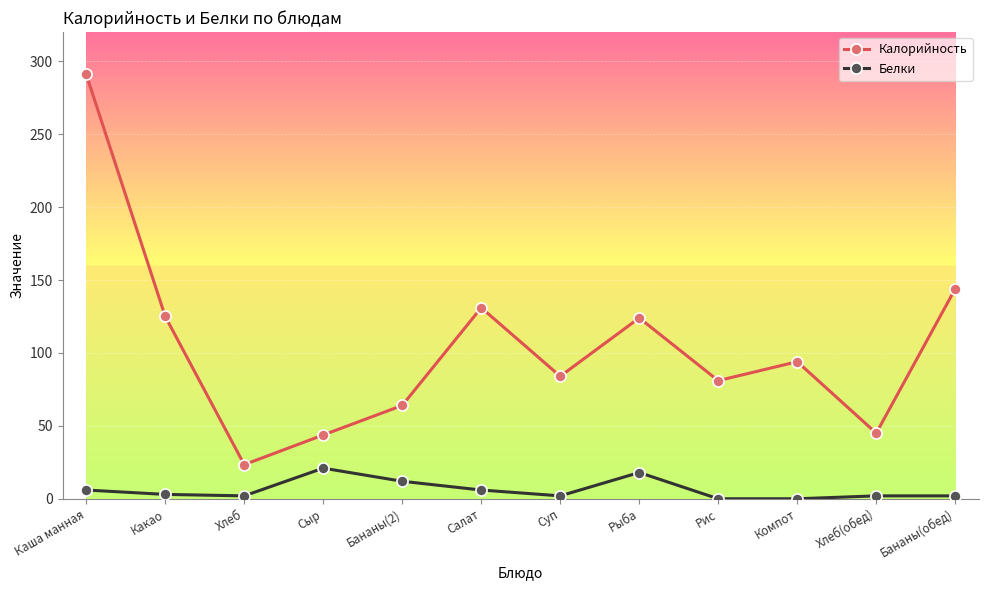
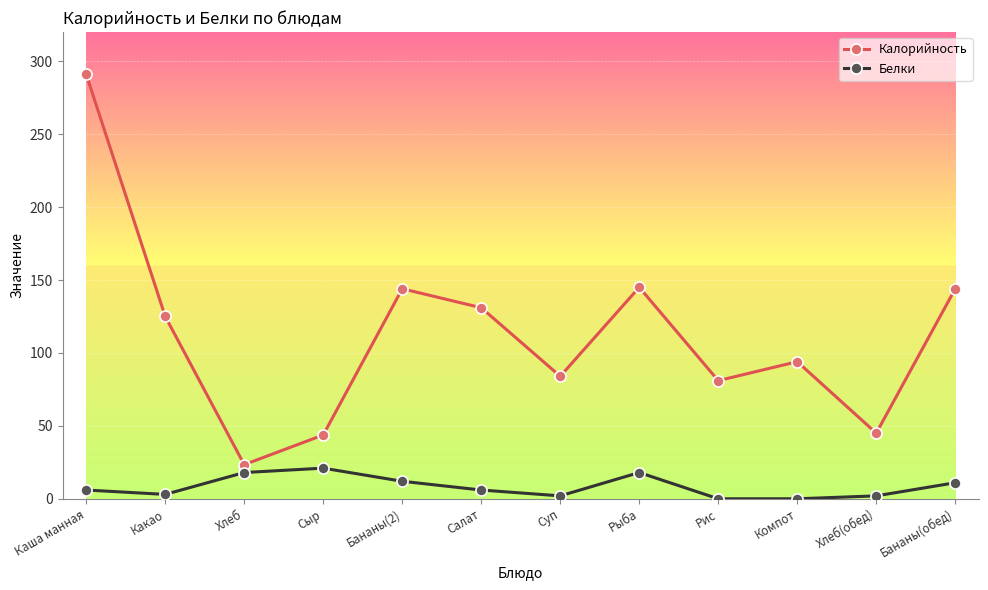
  {
    "Калорийность": {
      "Каша манная": 291,
      "Какао": 125,
      "Хлеб": 23,
      "Сыр": 44,
-     "Бананы(2)": 64,
+     "Бананы(2)": 144,
      "Салат": 131,
      "Суп": 84,
-     "Рыба": 124,
+     "Рыба": 145,
      "Рис": 81,
      "Компот": 94,
      "Хлеб(обед)": 45,
      "Бананы(обед)": 144
    },
    "Белки": {
      "Каша манная": 6,
      "Какао": 3,
-     "Хлеб": 2,
+     "Хлеб": 18,
      "Сыр": 21,
      "Бананы(2)": 12,
      "Салат": 6,
      "Суп": 2,
      "Рыба": 18,
      "Рис": 0,
      "Компот": 0,
      "Хлеб(обед)": 2,
-     "Бананы(обед)": 2
+     "Бананы(обед)": 11
    }
  }
